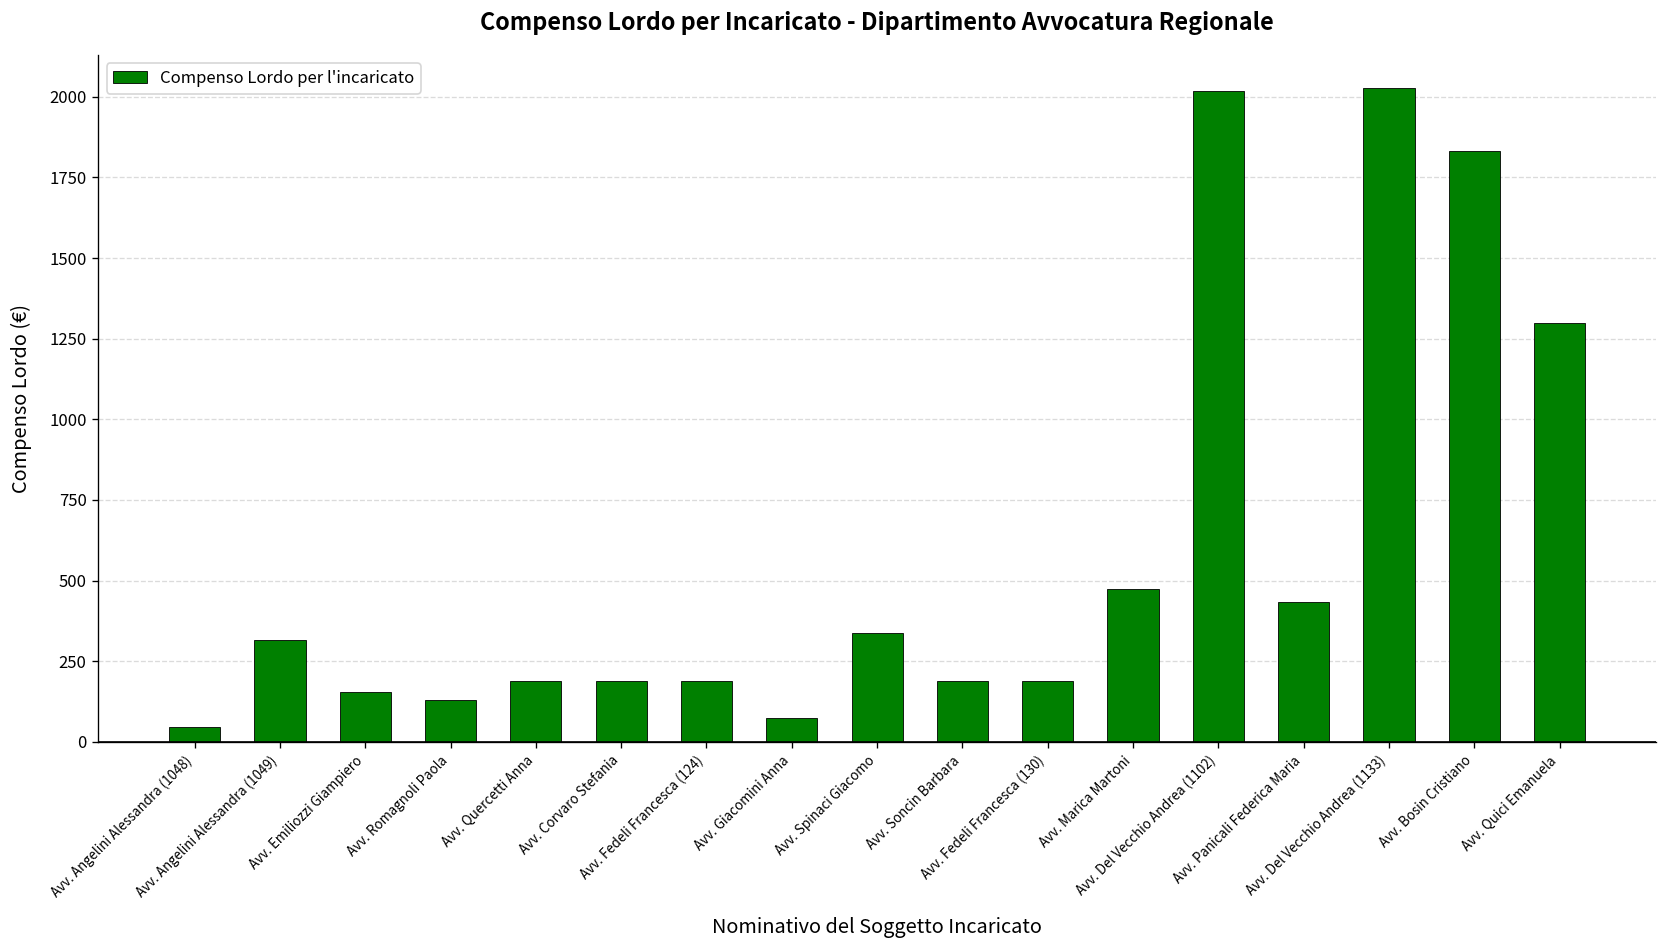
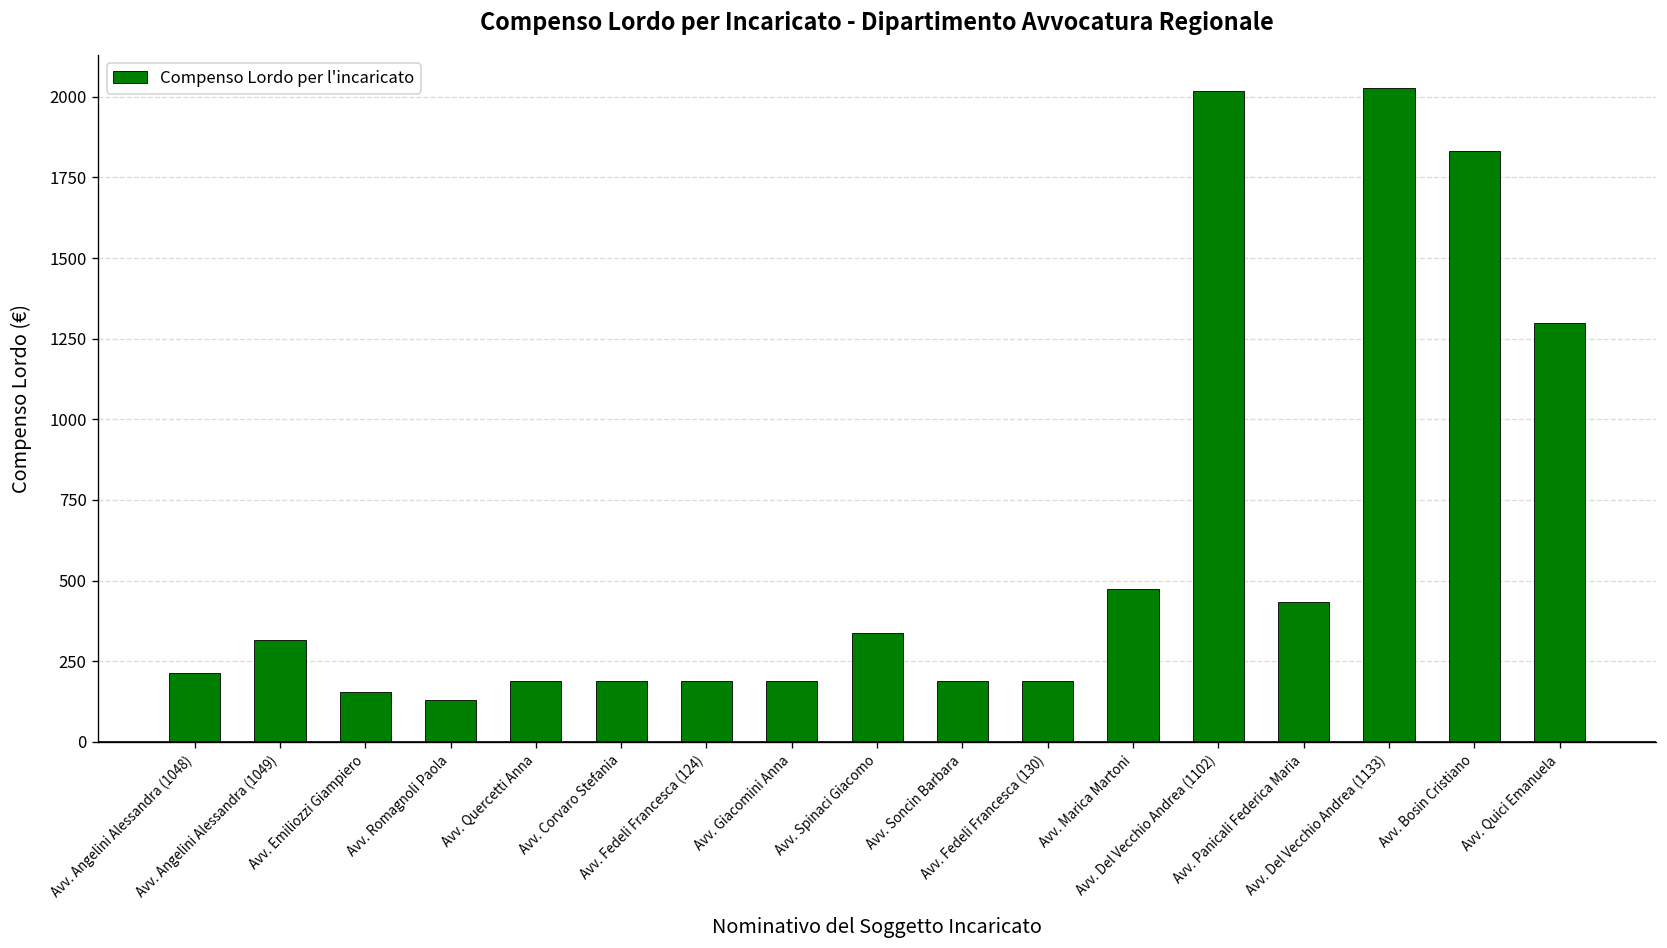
  {
-   "Avv. Angelini Alessandra (1048)": 50,
+   "Avv. Angelini Alessandra (1048)": 210,
    "Avv. Angelini Alessandra (1049)": 320,
    "Avv. Emiliozzi Giampiero": 150,
    "Avv. Romagnoli Paola": 130,
    "Avv. Quercetti Anna": 190,
    "Avv. Corvaro Stefania": 190,
    "Avv. Fedeli Francesca (124)": 190,
-   "Avv. Giacomini Anna": 70,
+   "Avv. Giacomini Anna": 190,
    "Avv. Spinaci Giacomo": 340,
    "Avv. Soncin Barbara": 190,
    "Avv. Fedeli Francesca (130)": 190,
    "Avv. Marica Martoni": 470,
    "Avv. Del Vecchio Andrea (1102)": 2020,
    "Avv. Panicali Federica Maria": 430,
    "Avv. Del Vecchio Andrea (1133)": 2030,
    "Avv. Bosin Cristiano": 1830,
    "Avv. Quici Emanuela": 1300
  }
